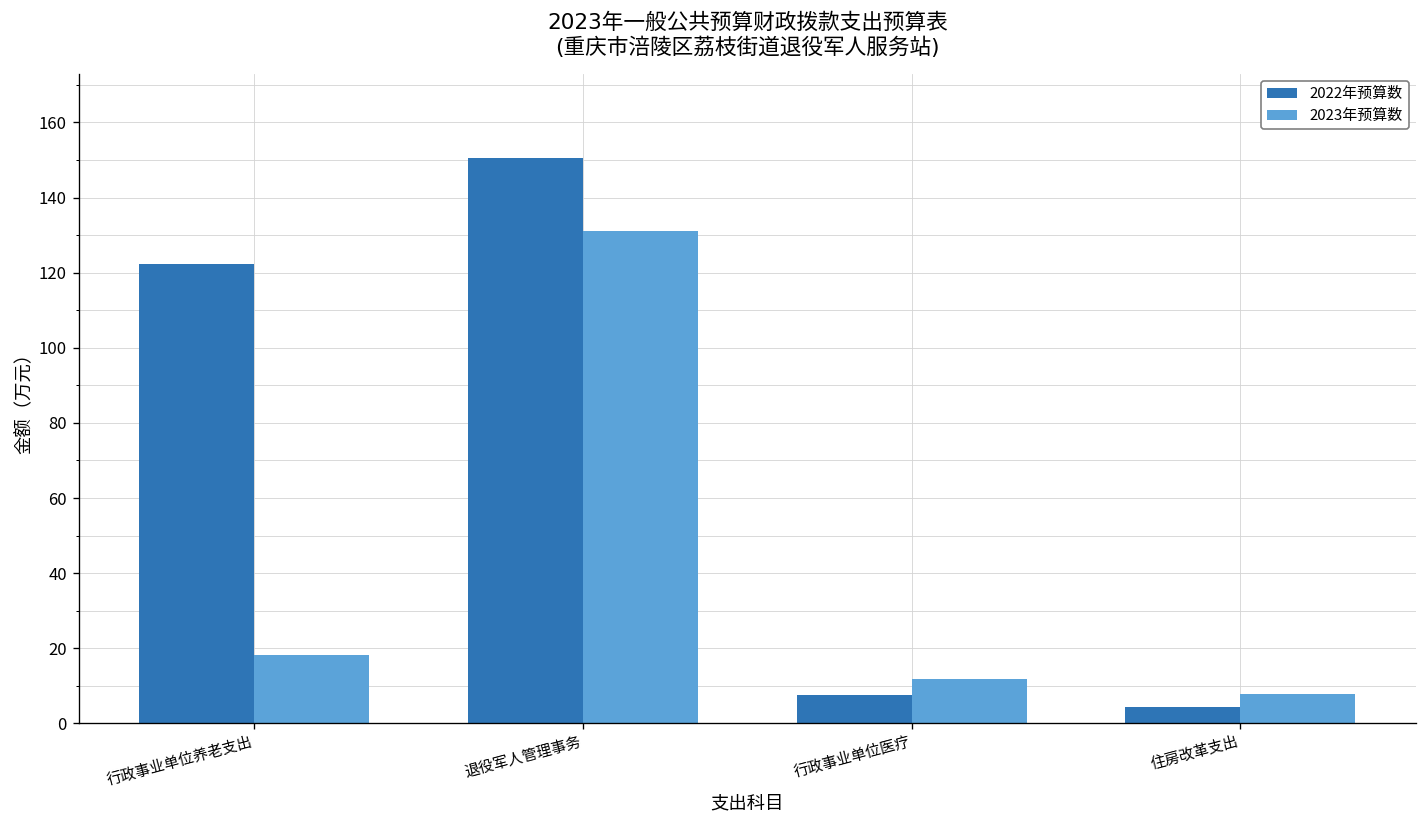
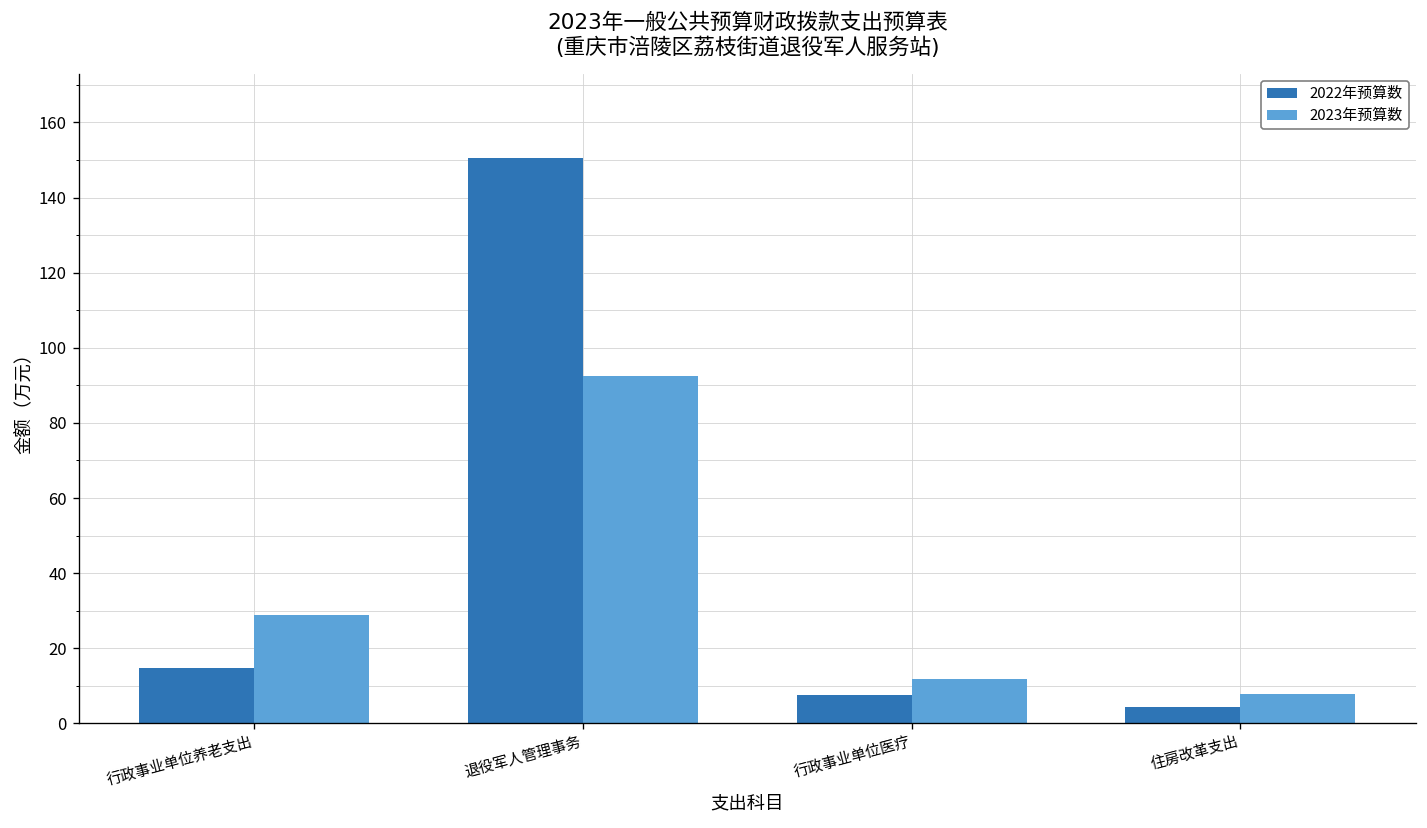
  {
    "2022年预算数": {
-     "行政事业单位养老支出": 122,
+     "行政事业单位养老支出": 15,
      "退役军人管理事务": 150,
      "行政事业单位医疗": 7,
      "住房改革支出": 4
    },
    "2023年预算数": {
-     "行政事业单位养老支出": 18,
-     "退役军人管理事务": 131,
+     "行政事业单位养老支出": 29,
+     "退役军人管理事务": 92,
      "行政事业单位医疗": 12,
      "住房改革支出": 8
    }
  }
